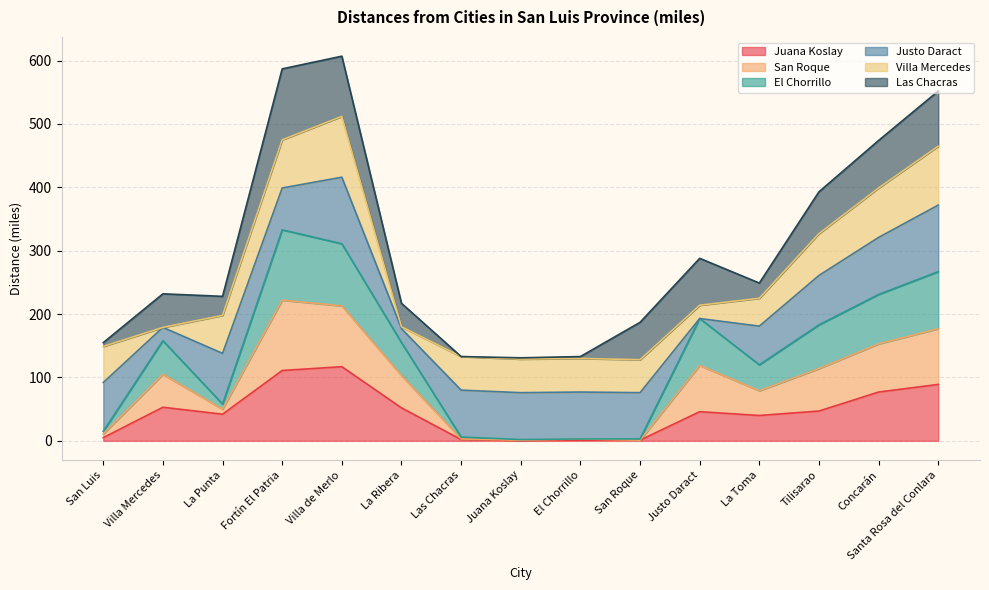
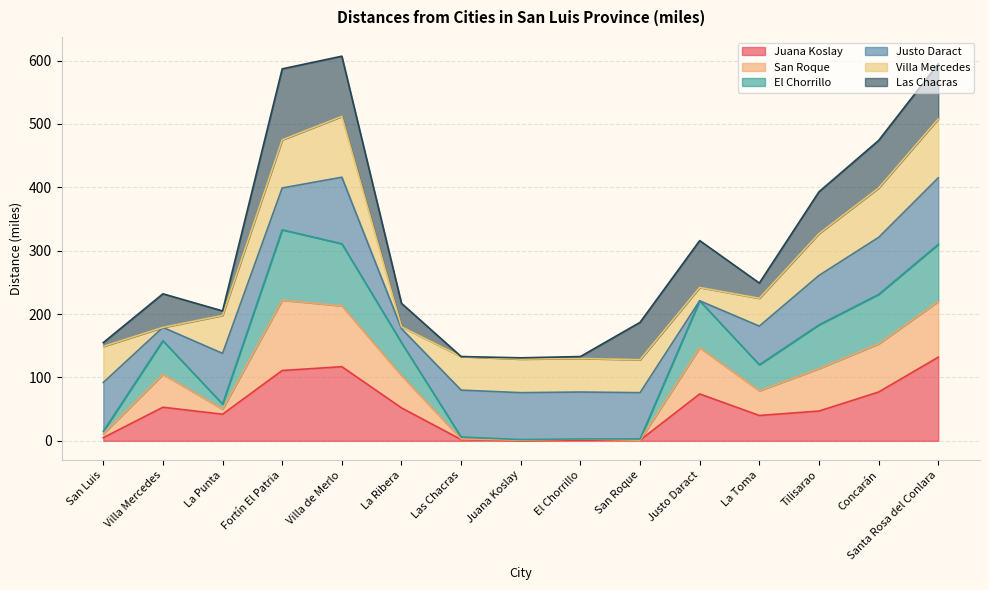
  {
    "Juana Koslay": {
      "San Luis": 10,
      "Villa Mercedes": 50,
      "La Punta": 40,
      "Fortín El Patria": 110,
      "Villa de Merlo": 120,
      "La Ribera": 50,
-     "Justo Daract": 50,
+     "Justo Daract": 70,
      "La Toma": 40,
      "Tilisarao": 50,
      "Concarán": 80,
-     "Santa Rosa del Conlara": 90
+     "Santa Rosa del Conlara": 130
    },
    "Las Chacras": {
      "San Luis": 10,
      "Villa Mercedes": 50,
-     "La Punta": 30,
+     "La Punta": 10,
      "Fortín El Patria": 110,
      "Villa de Merlo": 100,
      "La Ribera": 40,
      "San Roque": 60,
      "Justo Daract": 70,
      "La Toma": 20,
      "Tilisarao": 70,
      "Concarán": 80
    }
  }
